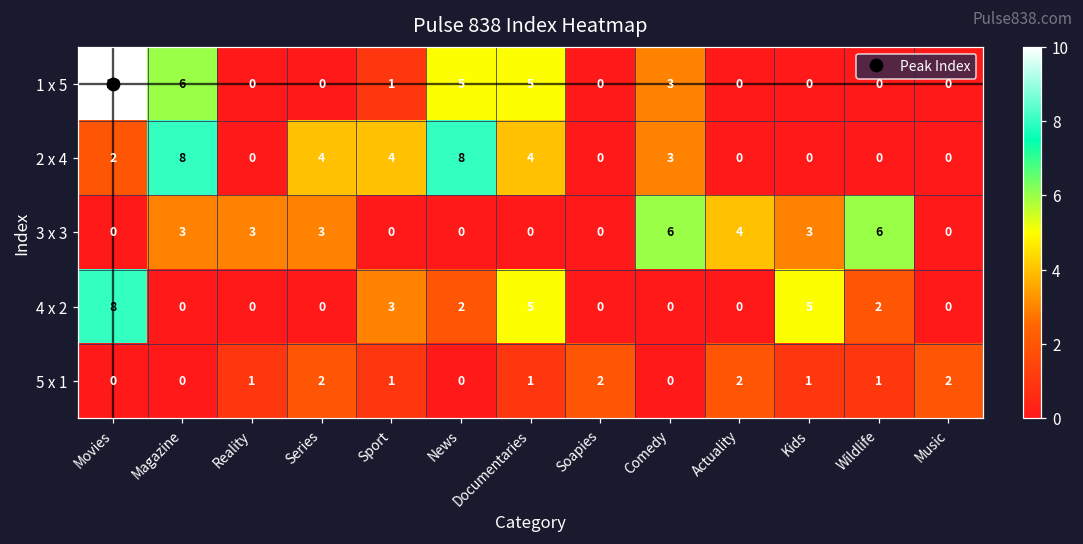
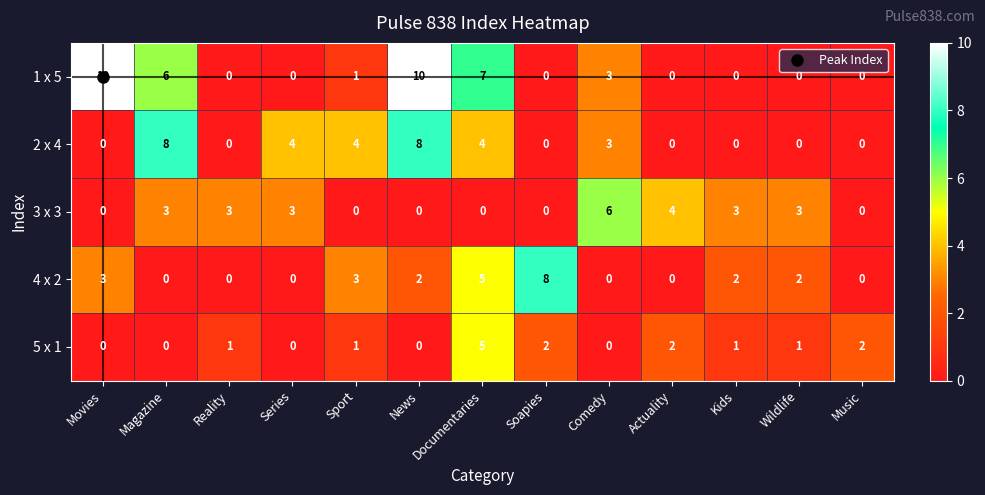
  {
    "1 x 5": {
      "Magazine": 6,
      "Reality": 0,
      "Series": 0,
      "Sport": 1,
-     "News": 5,
-     "Documentaries": 5,
+     "News": 10,
+     "Documentaries": 7,
      "Soapies": 0,
      "Comedy": 3,
      "Actuality": 0,
      "Kids": 0
    },
    "2 x 4": {
-     "Movies": 2,
+     "Movies": 0,
      "Magazine": 8,
      "Reality": 0,
      "Series": 4,
      "Sport": 4,
      "News": 8,
      "Documentaries": 4,
      "Soapies": 0,
      "Comedy": 3,
      "Actuality": 0,
      "Kids": 0,
      "Wildlife": 0,
      "Music": 0
    },
    "3 x 3": {
      "Movies": 0,
      "Magazine": 3,
      "Reality": 3,
      "Series": 3,
      "Sport": 0,
      "News": 0,
      "Documentaries": 0,
      "Soapies": 0,
      "Comedy": 6,
      "Actuality": 4,
      "Kids": 3,
-     "Wildlife": 6,
+     "Wildlife": 3,
      "Music": 0
    },
    "4 x 2": {
-     "Movies": 8,
+     "Movies": 3,
      "Magazine": 0,
      "Reality": 0,
      "Series": 0,
      "Sport": 3,
      "News": 2,
      "Documentaries": 5,
-     "Soapies": 0,
+     "Soapies": 8,
      "Comedy": 0,
      "Actuality": 0,
-     "Kids": 5,
+     "Kids": 2,
      "Wildlife": 2,
      "Music": 0
    },
    "5 x 1": {
      "Movies": 0,
      "Magazine": 0,
      "Reality": 1,
-     "Series": 2,
+     "Series": 0,
      "Sport": 1,
      "News": 0,
-     "Documentaries": 1,
+     "Documentaries": 5,
      "Soapies": 2,
      "Comedy": 0,
      "Actuality": 2,
      "Kids": 1,
      "Wildlife": 1,
      "Music": 2
    }
  }
